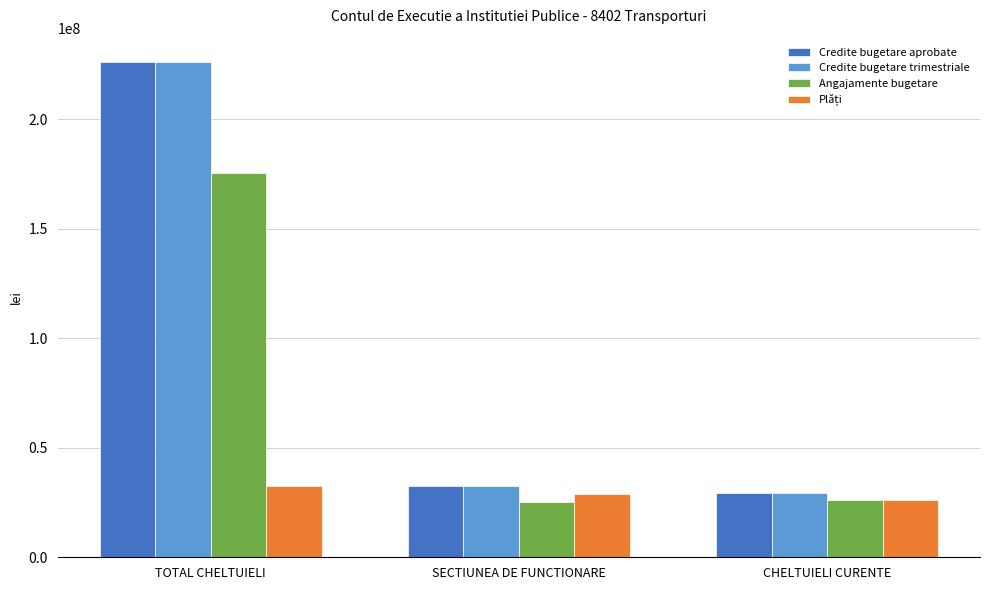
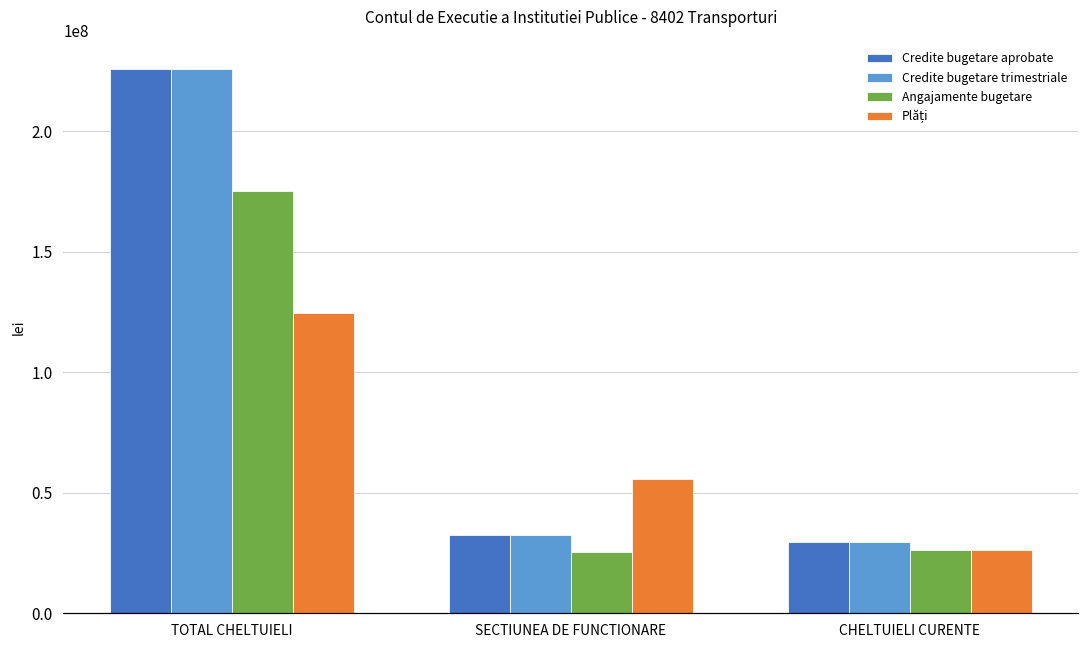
  {
    "Angajamente bugetare": {
      "TOTAL CHELTUIELI": 175000000,
      "SECTIUNEA DE FUNCTIONARE": 25000000,
      "CHELTUIELI CURENTE": 26000000
    },
    "Plăți": {
-     "TOTAL CHELTUIELI": 33000000,
-     "SECTIUNEA DE FUNCTIONARE": 29000000,
+     "TOTAL CHELTUIELI": 124000000,
+     "SECTIUNEA DE FUNCTIONARE": 55000000,
      "CHELTUIELI CURENTE": 26000000
    }
  }
